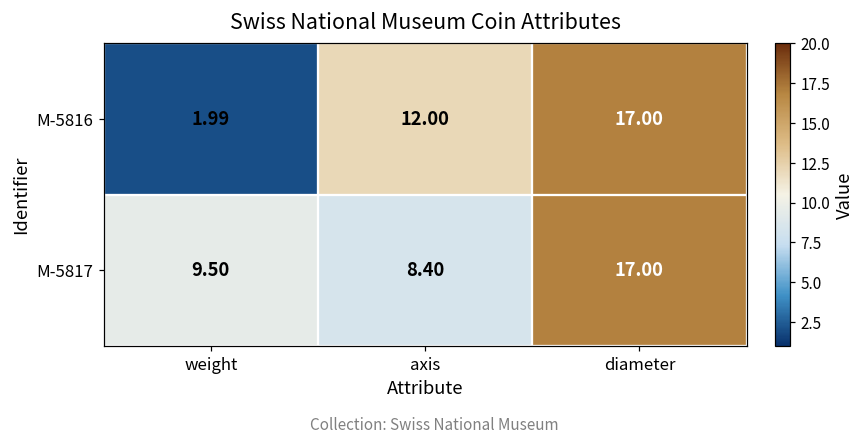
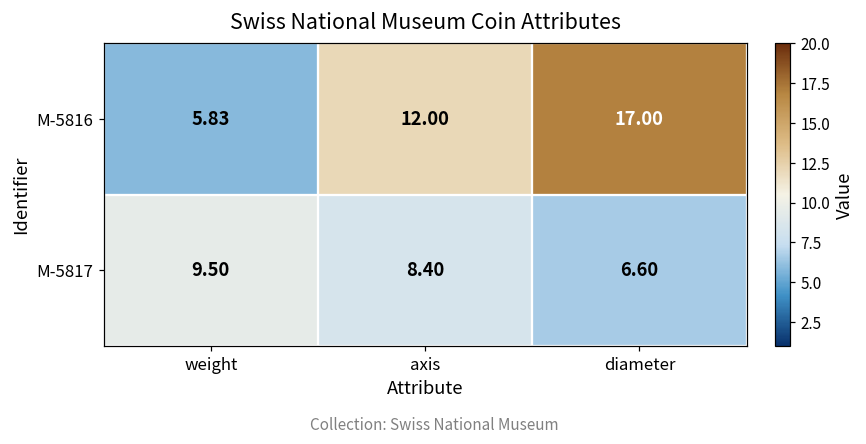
  {
    "M-5816": {
-     "weight": 1.99,
+     "weight": 5.83,
      "axis": 12.00,
      "diameter": 17.00
    },
    "M-5817": {
      "weight": 9.50,
      "axis": 8.40,
-     "diameter": 17.00
+     "diameter": 6.60
    }
  }
